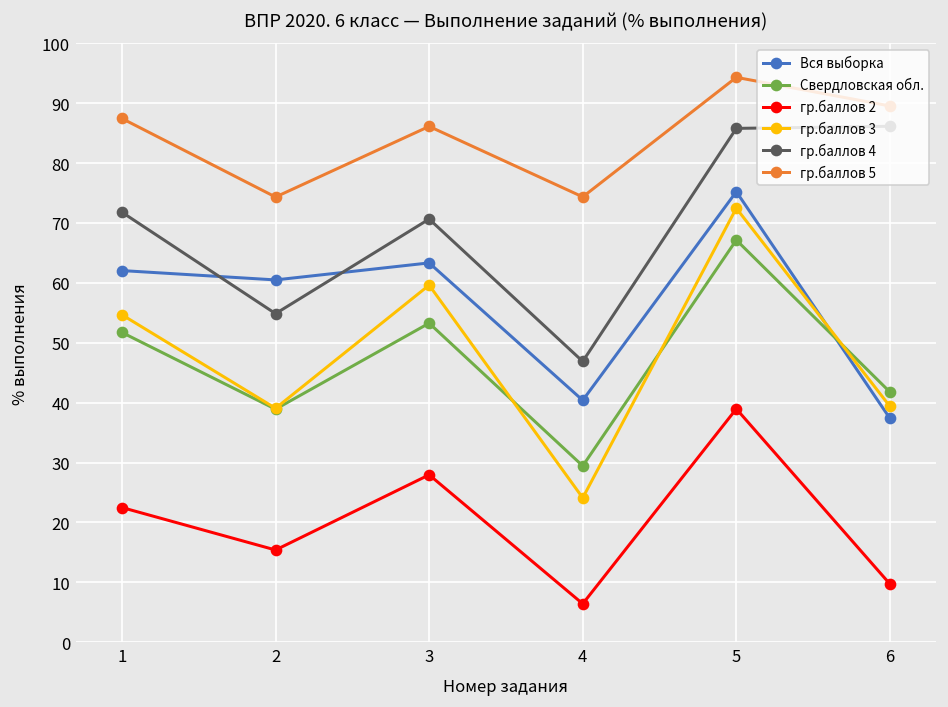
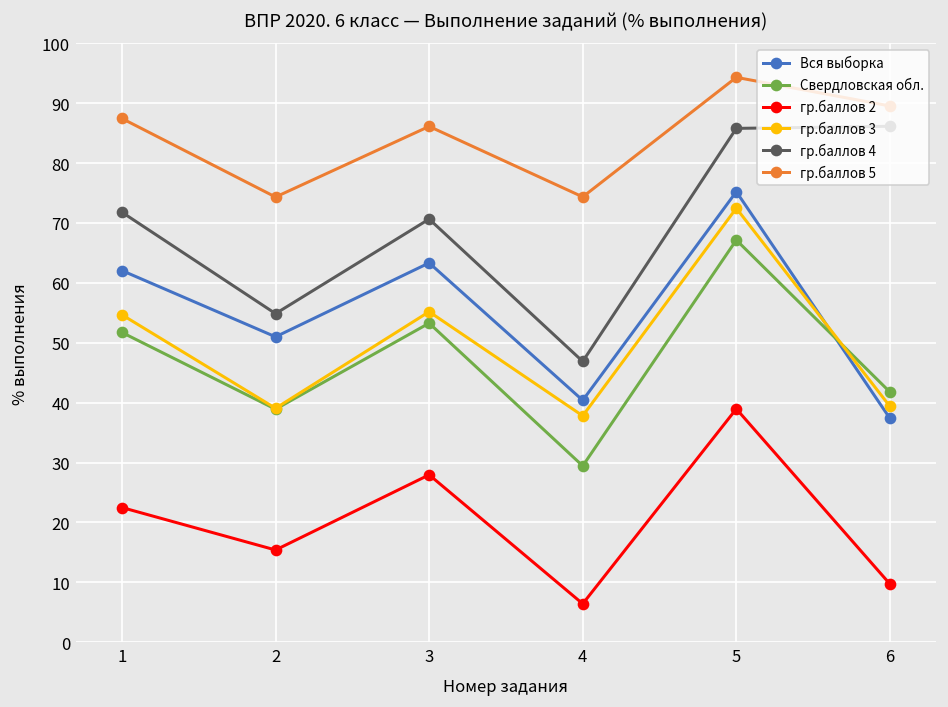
  {
    "Вся выборка": {
      "1": 62,
-     "2": 60,
+     "2": 51,
      "3": 63,
      "4": 40,
      "5": 75,
      "6": 37
    },
    "Свердловская обл.": {
      "1": 52,
      "3": 53,
      "4": 29,
      "5": 67,
      "6": 42
    },
    "гр.баллов 2": {
      "1": 22,
      "2": 15,
      "3": 28,
      "4": 6,
      "5": 39,
      "6": 10
    },
    "гр.баллов 3": {
      "1": 55,
-     "3": 60,
-     "4": 24,
+     "3": 55,
+     "4": 38,
      "5": 72,
      "6": 39
    },
    "гр.баллов 4": {
      "1": 72,
      "2": 55,
      "3": 71,
      "4": 47,
      "5": 86
    },
    "гр.баллов 5": {
      "1": 87,
      "2": 74,
      "3": 86,
      "4": 74,
      "5": 94
    }
  }
